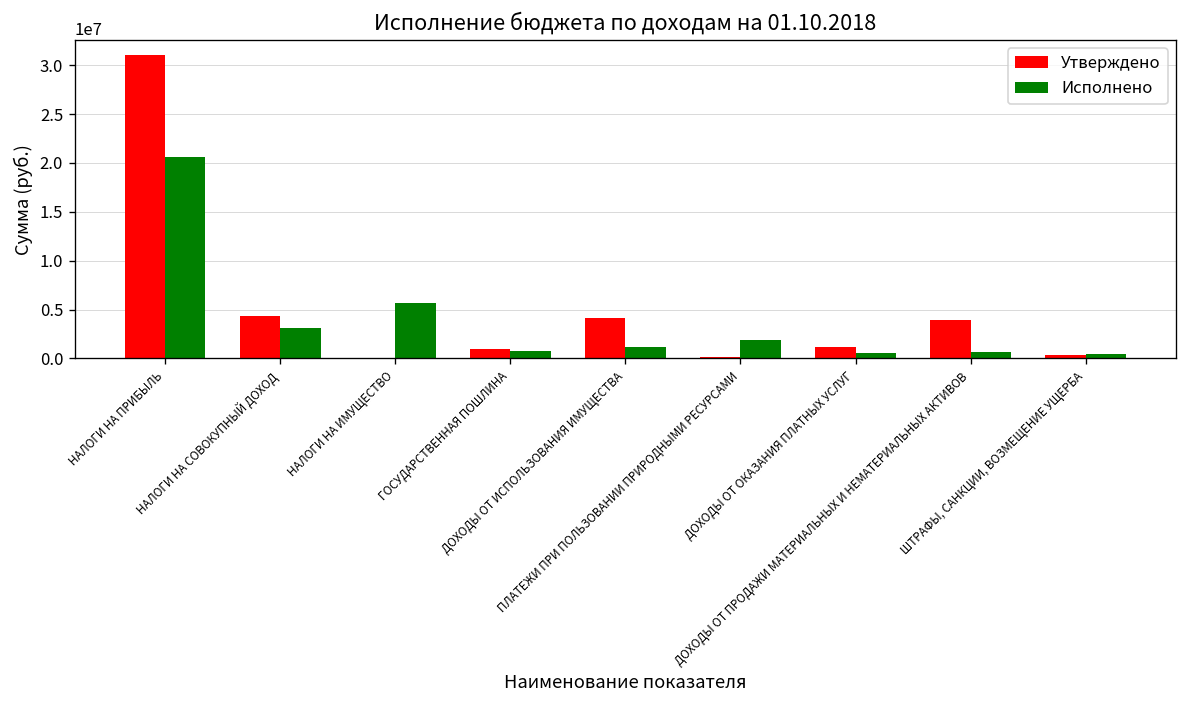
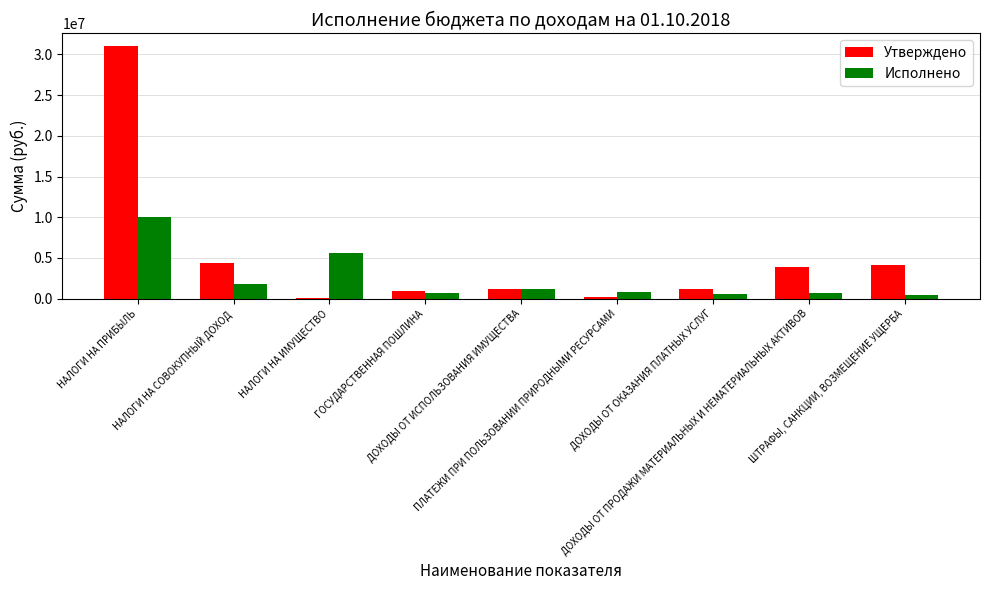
  {
    "Утверждено": {
      "НАЛОГИ НА ПРИБЫЛЬ": 31000000,
      "НАЛОГИ НА СОВОКУПНЫЙ ДОХОД": 4000000,
      "ГОСУДАРСТВЕННАЯ ПОШЛИНА": 1000000,
-     "ДОХОДЫ ОТ ИСПОЛЬЗОВАНИЯ ИМУЩЕСТВА": 4000000,
+     "ДОХОДЫ ОТ ИСПОЛЬЗОВАНИЯ ИМУЩЕСТВА": 1000000,
      "ДОХОДЫ ОТ ОКАЗАНИЯ ПЛАТНЫХ УСЛУГ": 1000000,
      "ДОХОДЫ ОТ ПРОДАЖИ МАТЕРИАЛЬНЫХ И НЕМАТЕРИАЛЬНЫХ АКТИВОВ": 4000000,
-     "ШТРАФЫ, САНКЦИИ, ВОЗМЕЩЕНИЕ УЩЕРБА": 0
+     "ШТРАФЫ, САНКЦИИ, ВОЗМЕЩЕНИЕ УЩЕРБА": 4000000
    },
    "Исполнено": {
-     "НАЛОГИ НА ПРИБЫЛЬ": 21000000,
-     "НАЛОГИ НА СОВОКУПНЫЙ ДОХОД": 3000000,
+     "НАЛОГИ НА ПРИБЫЛЬ": 10000000,
+     "НАЛОГИ НА СОВОКУПНЫЙ ДОХОД": 2000000,
      "НАЛОГИ НА ИМУЩЕСТВО": 6000000,
      "ГОСУДАРСТВЕННАЯ ПОШЛИНА": 1000000,
      "ДОХОДЫ ОТ ИСПОЛЬЗОВАНИЯ ИМУЩЕСТВА": 1000000,
-     "ПЛАТЕЖИ ПРИ ПОЛЬЗОВАНИИ ПРИРОДНЫМИ РЕСУРСАМИ": 2000000,
+     "ПЛАТЕЖИ ПРИ ПОЛЬЗОВАНИИ ПРИРОДНЫМИ РЕСУРСАМИ": 1000000,
      "ДОХОДЫ ОТ ОКАЗАНИЯ ПЛАТНЫХ УСЛУГ": 1000000,
      "ДОХОДЫ ОТ ПРОДАЖИ МАТЕРИАЛЬНЫХ И НЕМАТЕРИАЛЬНЫХ АКТИВОВ": 1000000,
      "ШТРАФЫ, САНКЦИИ, ВОЗМЕЩЕНИЕ УЩЕРБА": 1000000
    }
  }
